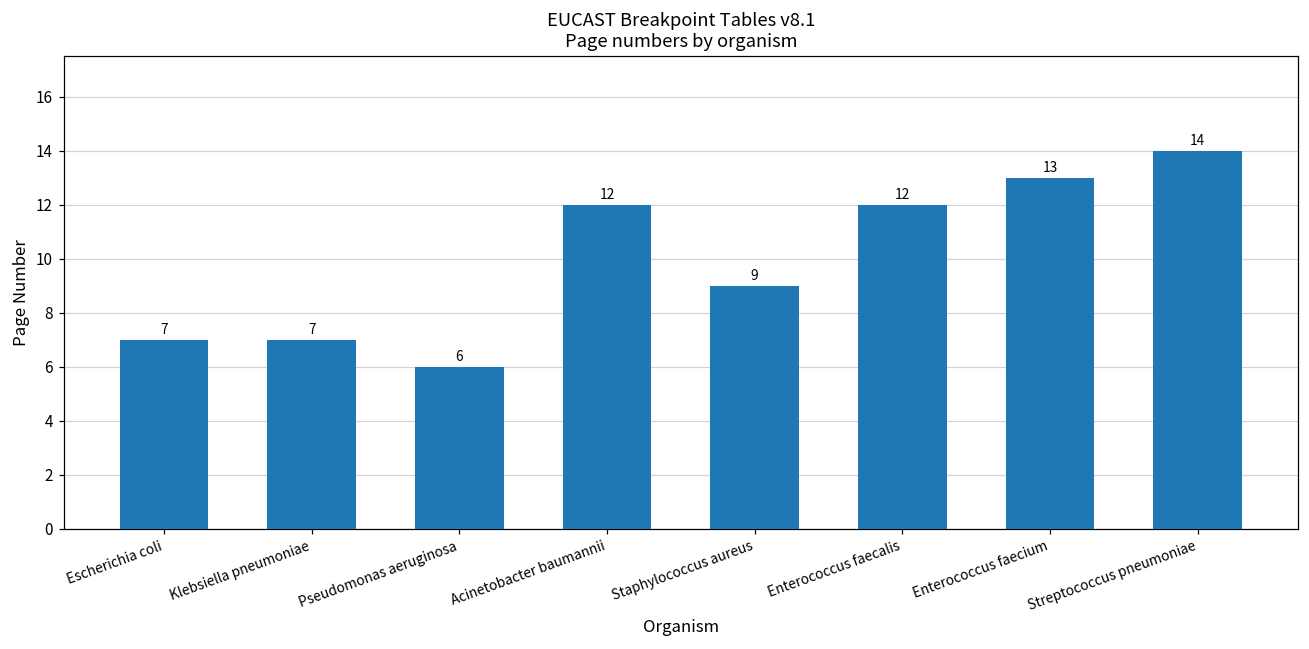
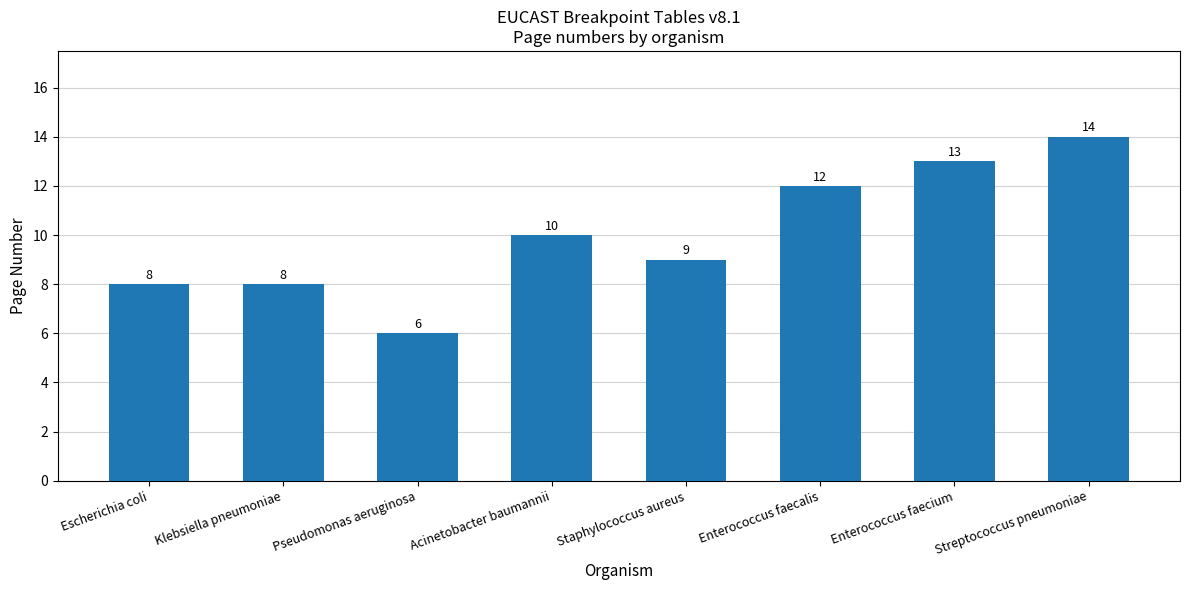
  {
-   "Escherichia coli": 7,
-   "Klebsiella pneumoniae": 7,
+   "Escherichia coli": 8,
+   "Klebsiella pneumoniae": 8,
    "Pseudomonas aeruginosa": 6,
-   "Acinetobacter baumannii": 12,
+   "Acinetobacter baumannii": 10,
    "Staphylococcus aureus": 9,
    "Enterococcus faecalis": 12,
    "Enterococcus faecium": 13,
    "Streptococcus pneumoniae": 14
  }
